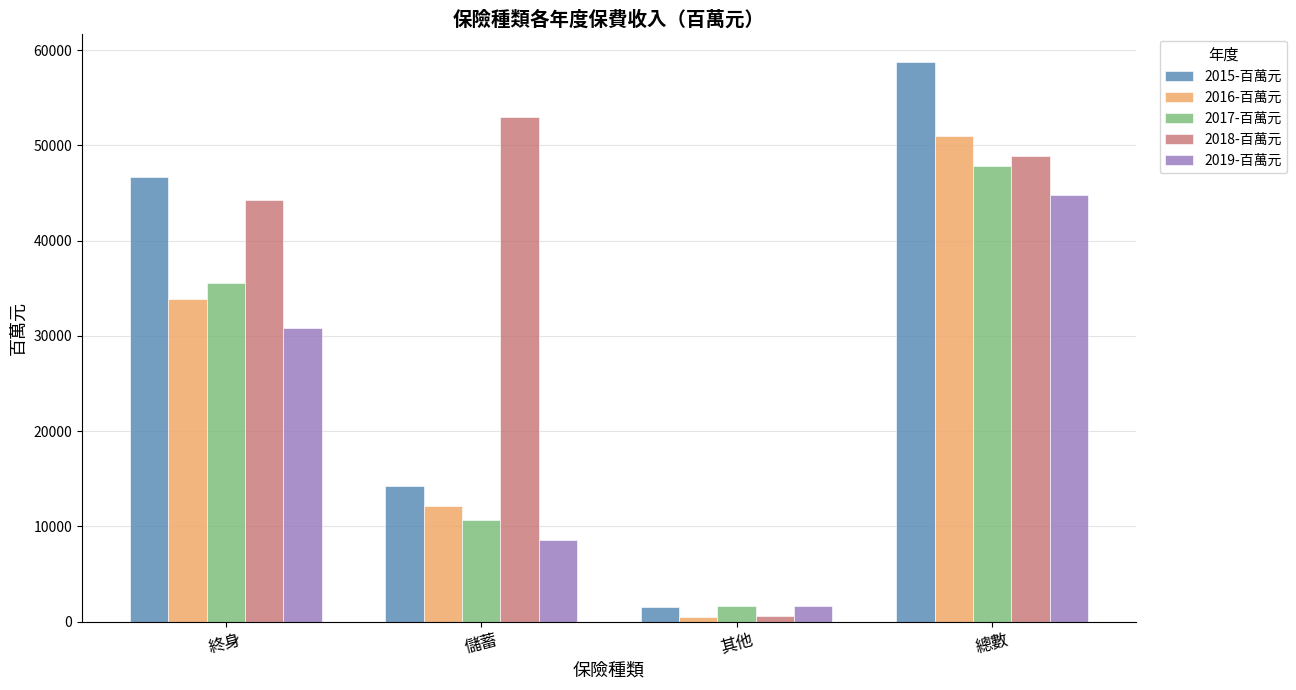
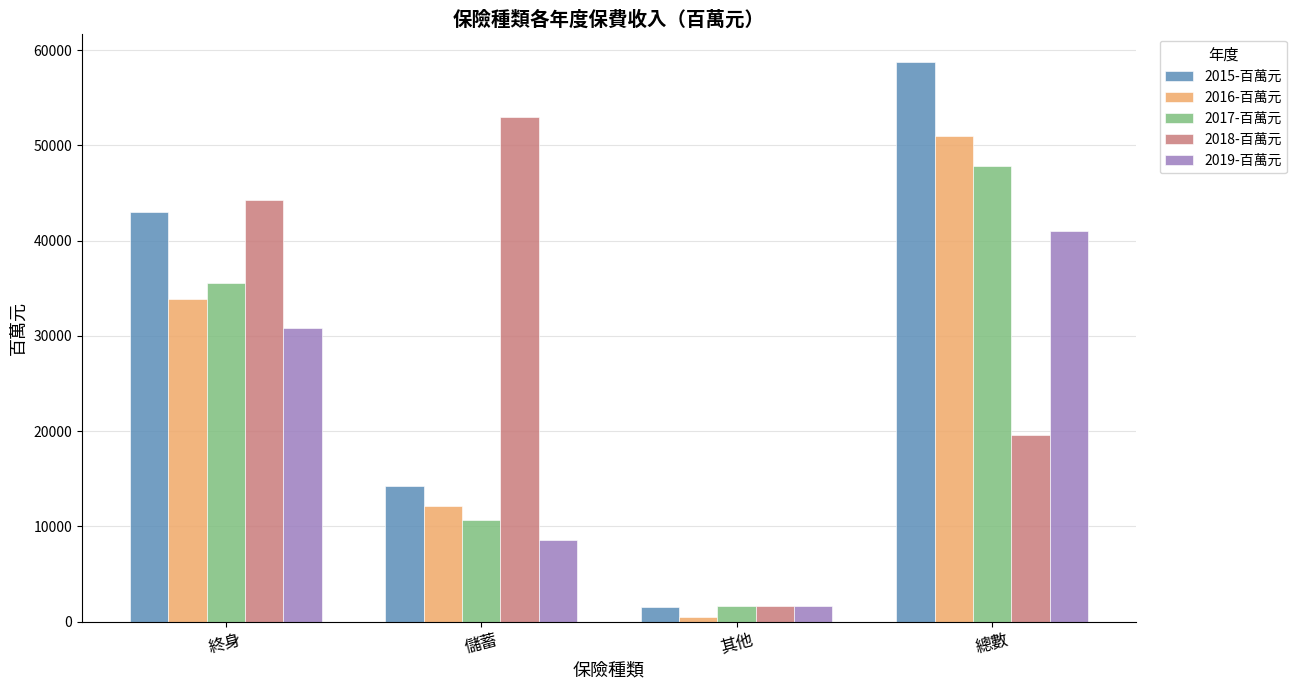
  {
    "2015-百萬元": {
-     "終身": 47000,
+     "終身": 43000,
      "儲蓄": 14000,
      "其他": 2000,
      "總數": 59000
    },
    "2016-百萬元": {
      "終身": 34000,
      "儲蓄": 12000,
      "其他": 0,
      "總數": 51000
    },
    "2017-百萬元": {
      "終身": 36000,
      "儲蓄": 11000,
      "其他": 2000,
      "總數": 48000
    },
    "2018-百萬元": {
      "終身": 44000,
      "儲蓄": 53000,
-     "其他": 1000,
-     "總數": 49000
+     "其他": 2000,
+     "總數": 20000
    },
    "2019-百萬元": {
      "終身": 31000,
      "儲蓄": 9000,
      "其他": 2000,
-     "總數": 45000
+     "總數": 41000
    }
  }
